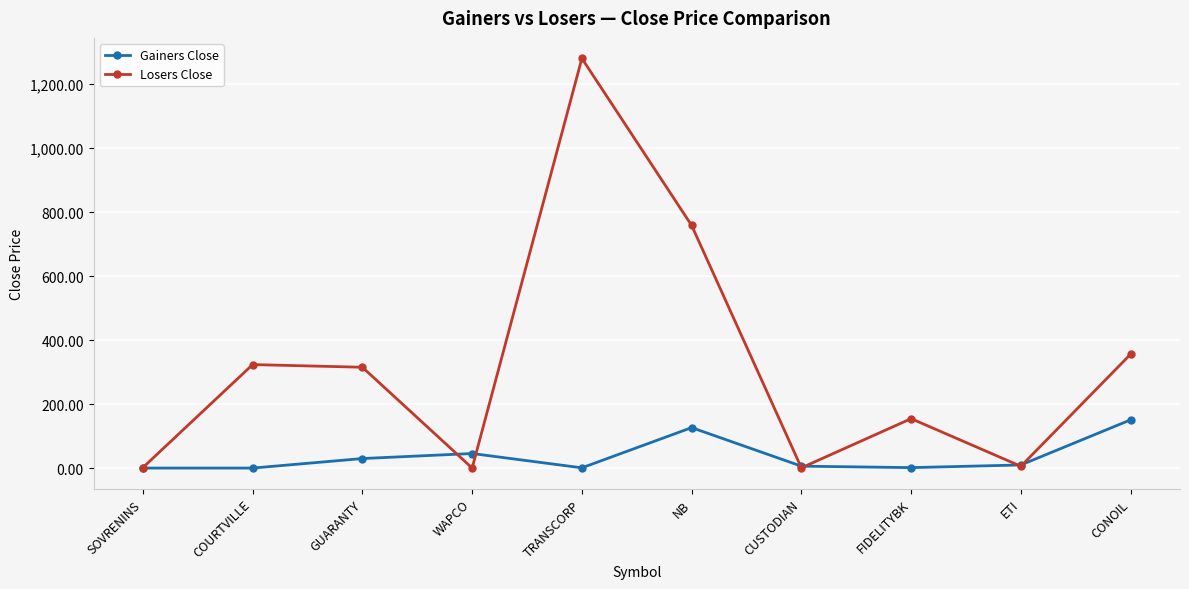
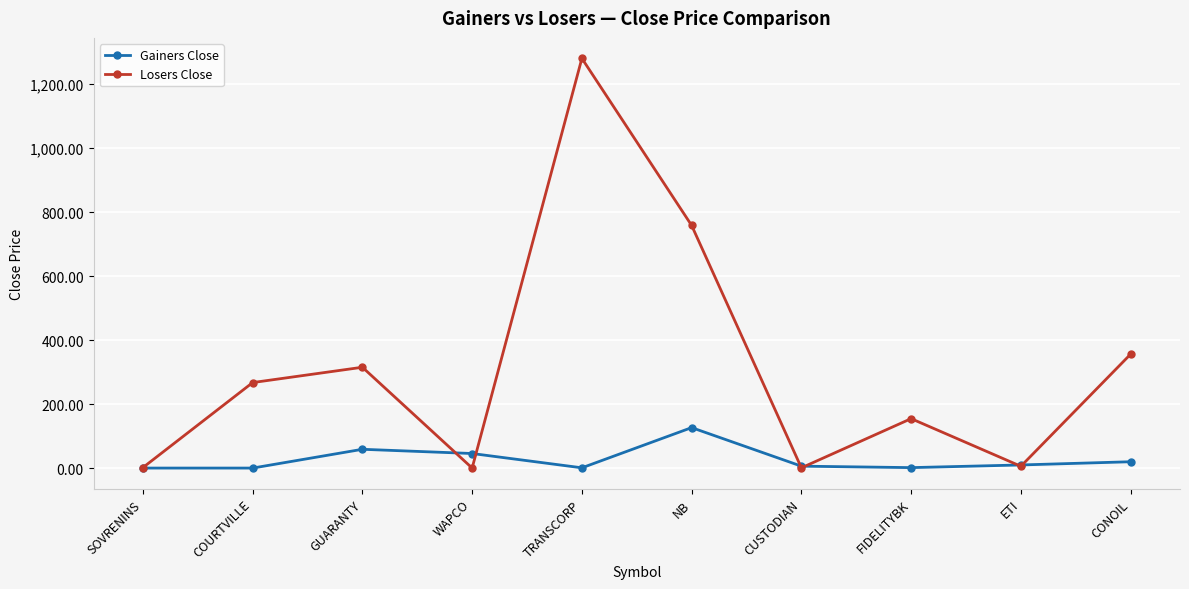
  {
    "Gainers Close": {
      "COURTVILLE": "0",
-     "GUARANTY": "30",
+     "GUARANTY": "60",
      "WAPCO": "50",
      "TRANSCORP": "0",
      "NB": "130",
      "FIDELITYBK": "0",
-     "CONOIL": "150"
+     "CONOIL": "20"
    },
    "Losers Close": {
-     "COURTVILLE": "320",
+     "COURTVILLE": "270",
      "GUARANTY": "320",
      "WAPCO": "0",
      "TRANSCORP": "1,280",
      "NB": "760",
      "FIDELITYBK": "150",
      "CONOIL": "360"
    }
  }
